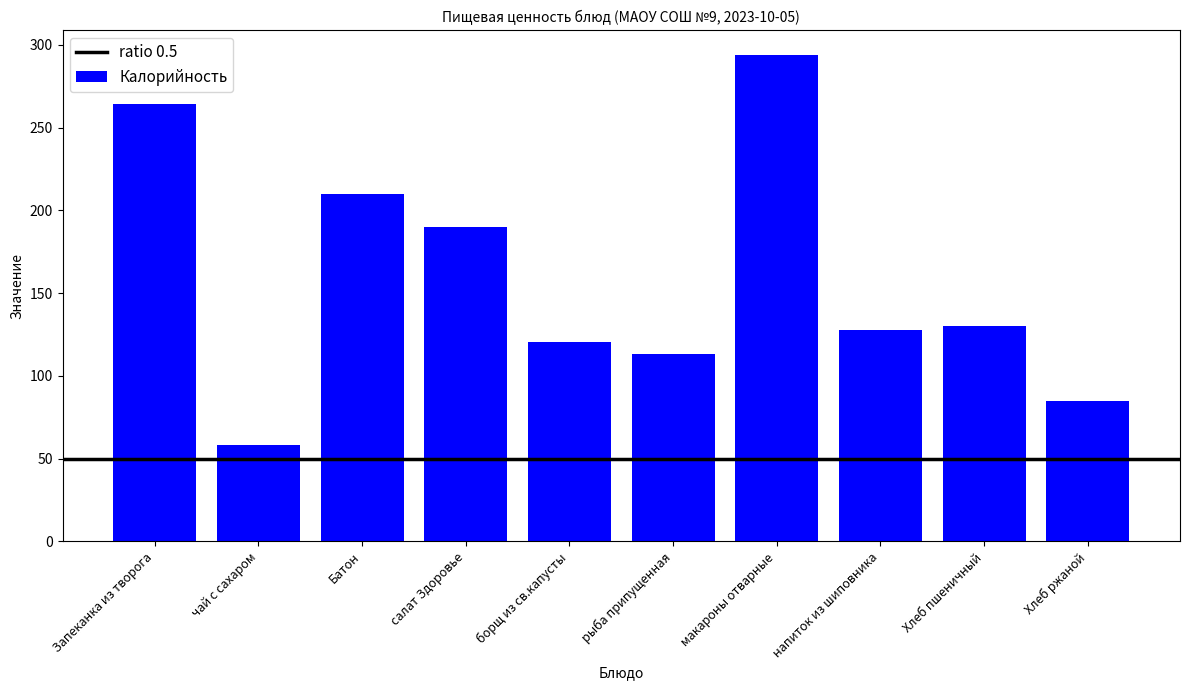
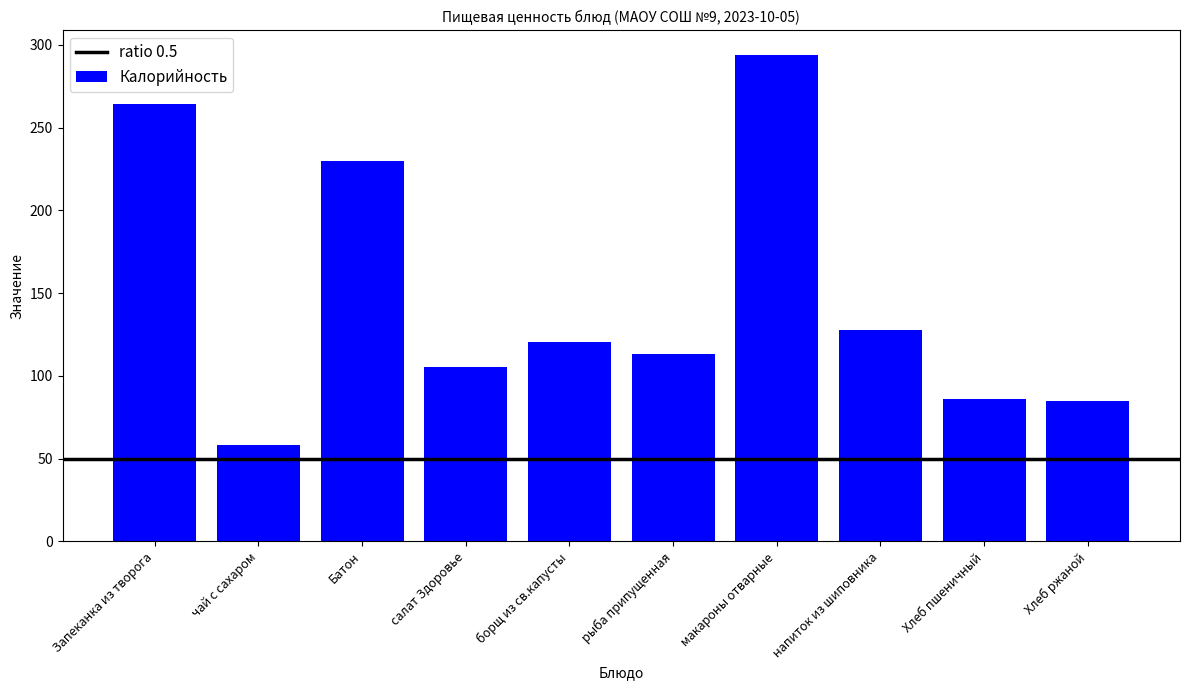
  {
    "Запеканка из творога": 264,
    "чай с сахаром": 58,
-   "Батон": 210,
-   "салат Здоровье": 190,
+   "Батон": 230,
+   "салат Здоровье": 106,
    "борщ из св.капусты": 121,
    "рыба припущенная": 113,
    "макароны отварные": 294,
    "напиток из шиповника": 128,
-   "Хлеб пшеничный": 130,
+   "Хлеб пшеничный": 86,
    "Хлеб ржаной": 85
  }
